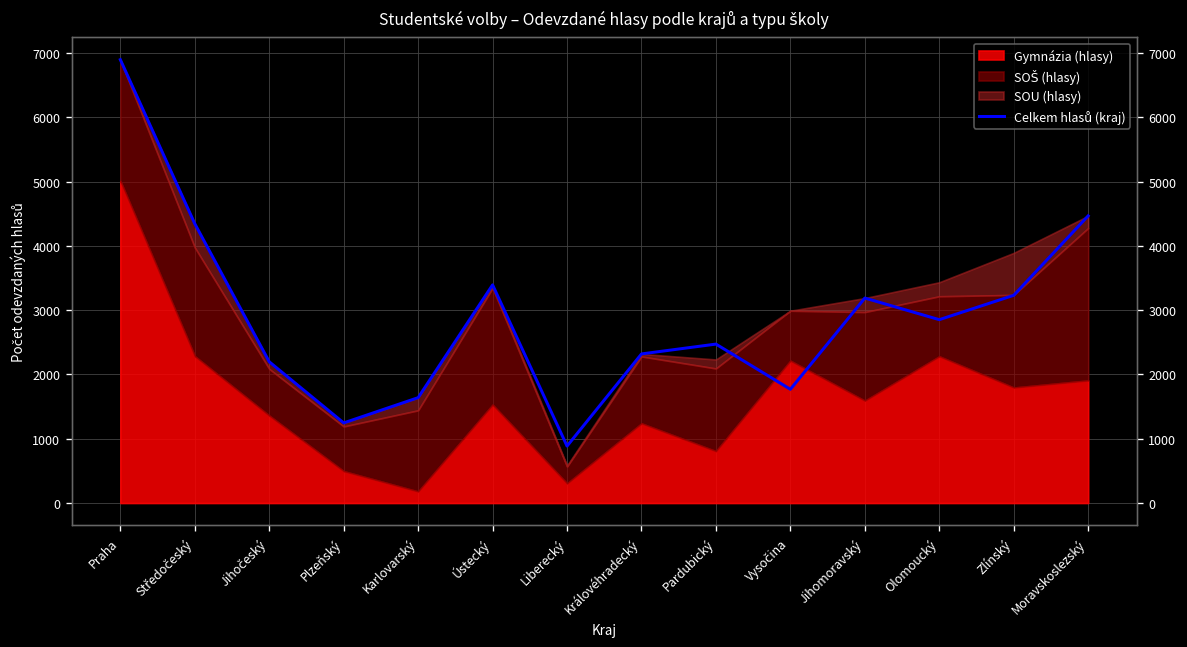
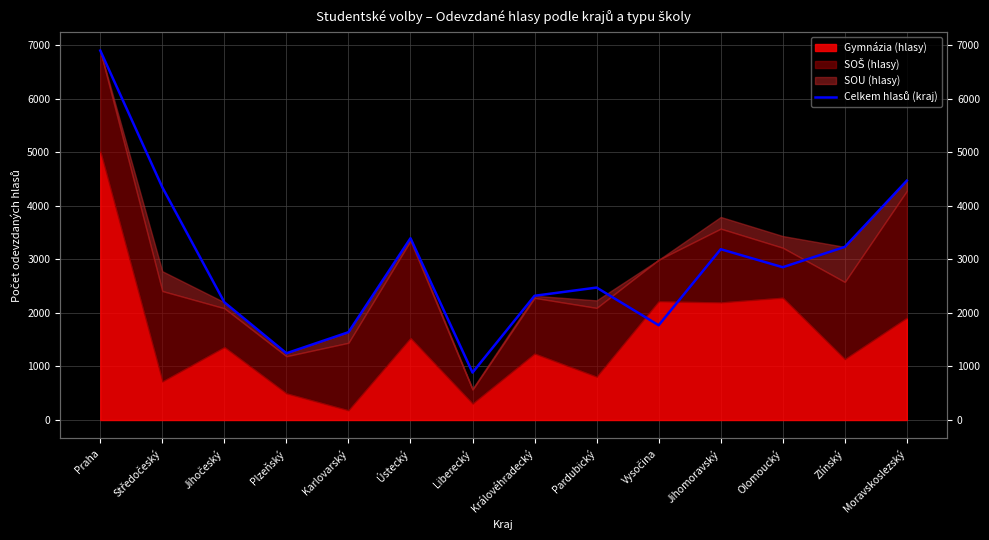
  {
    "Gymnázia (hlasy)": {
      "Praha": 5000,
-     "Středočeský": 2300,
+     "Středočeský": 700,
      "Jihočeský": 1400,
      "Plzeňský": 500,
      "Karlovarský": 200,
      "Ústecký": 1500,
      "Liberecký": 300,
      "Královéhradecký": 1200,
      "Pardubický": 800,
      "Vysočina": 2200,
-     "Jihomoravský": 1600,
+     "Jihomoravský": 2200,
      "Olomoucký": 2300,
-     "Zlínský": 1800,
+     "Zlínský": 1100,
      "Moravskoslezský": 1900
    },
    "Celkem hlasů (kraj)": {
      "Liberecký": 900,
      "Pardubický": 2500,
      "Vysočina": 1800,
      "Olomoucký": 2900
    }
  }
